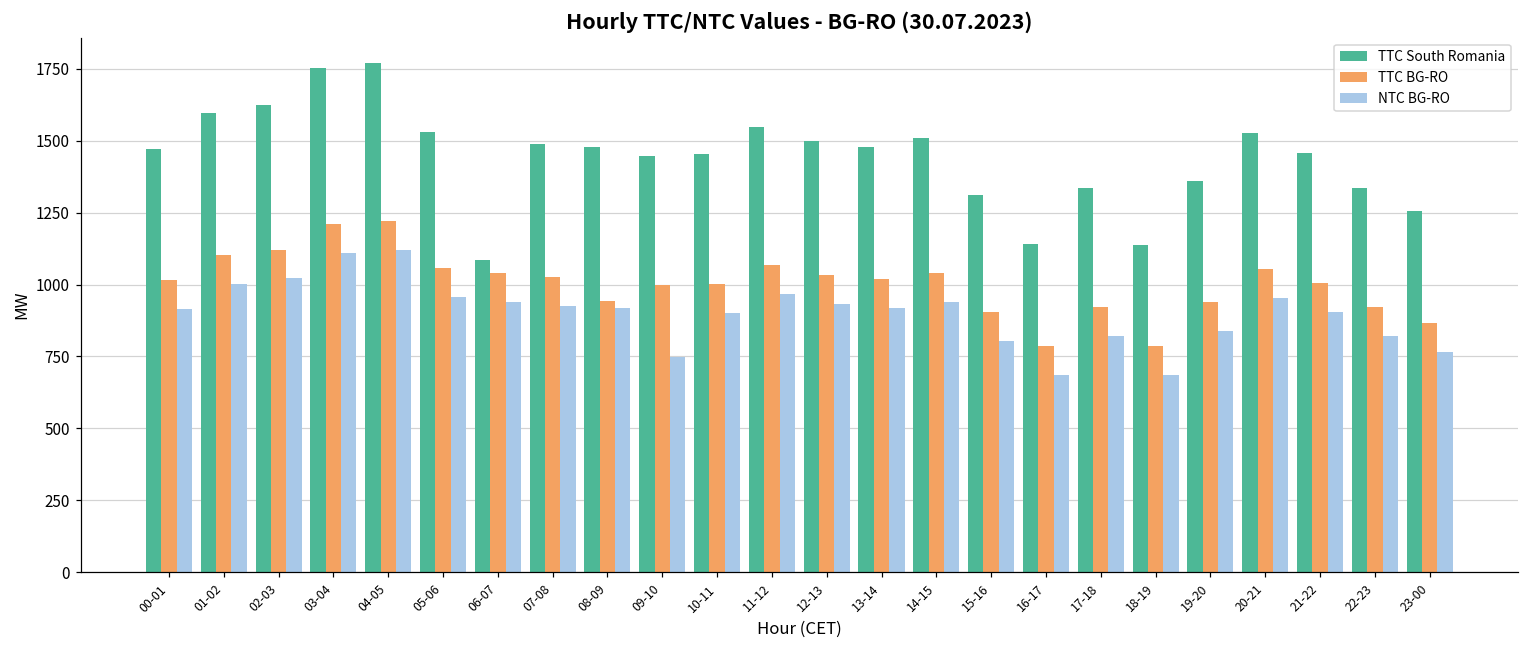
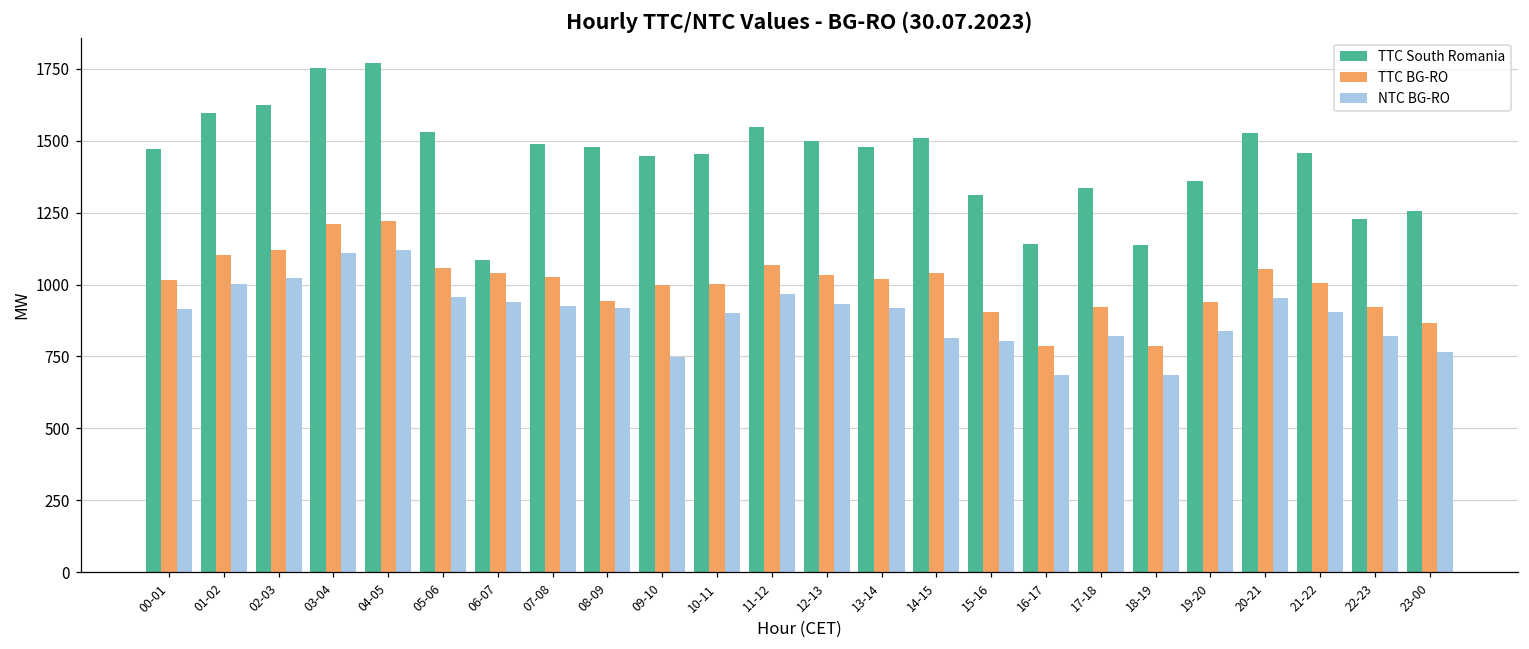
  {
    "TTC South Romania": {
      "00-01": 1470,
      "01-02": 1600,
      "02-03": 1630,
      "03-04": 1750,
      "04-05": 1770,
      "05-06": 1530,
      "06-07": 1090,
      "07-08": 1490,
      "08-09": 1480,
      "09-10": 1450,
      "10-11": 1450,
      "11-12": 1550,
      "12-13": 1500,
      "13-14": 1480,
      "14-15": 1510,
      "15-16": 1310,
      "16-17": 1140,
      "17-18": 1340,
      "18-19": 1140,
      "19-20": 1360,
      "20-21": 1530,
      "21-22": 1460,
-     "22-23": 1340,
+     "22-23": 1230,
      "23-00": 1260
    },
    "TTC BG-RO": {
      "00-01": 1020,
      "01-02": 1100,
      "02-03": 1120,
      "03-04": 1210,
      "04-05": 1220,
      "05-06": 1060,
      "06-07": 1040,
      "07-08": 1030,
      "08-09": 940,
      "09-10": 1000,
      "10-11": 1000,
      "11-12": 1070,
      "12-13": 1030,
      "13-14": 1020,
      "14-15": 1040,
      "15-16": 910,
      "16-17": 790,
      "17-18": 920,
      "18-19": 790,
      "19-20": 940,
      "20-21": 1050,
      "21-22": 1010,
      "22-23": 920,
      "23-00": 870
    },
    "NTC BG-RO": {
      "00-01": 910,
      "01-02": 1000,
      "02-03": 1020,
      "03-04": 1110,
      "04-05": 1120,
      "05-06": 960,
      "06-07": 940,
      "07-08": 930,
      "08-09": 920,
      "09-10": 750,
      "10-11": 900,
      "11-12": 970,
      "12-13": 930,
      "13-14": 920,
-     "14-15": 940,
+     "14-15": 810,
      "15-16": 800,
      "16-17": 690,
      "17-18": 820,
      "18-19": 690,
      "19-20": 840,
      "20-21": 950,
      "21-22": 900,
      "22-23": 820,
      "23-00": 770
    }
  }
